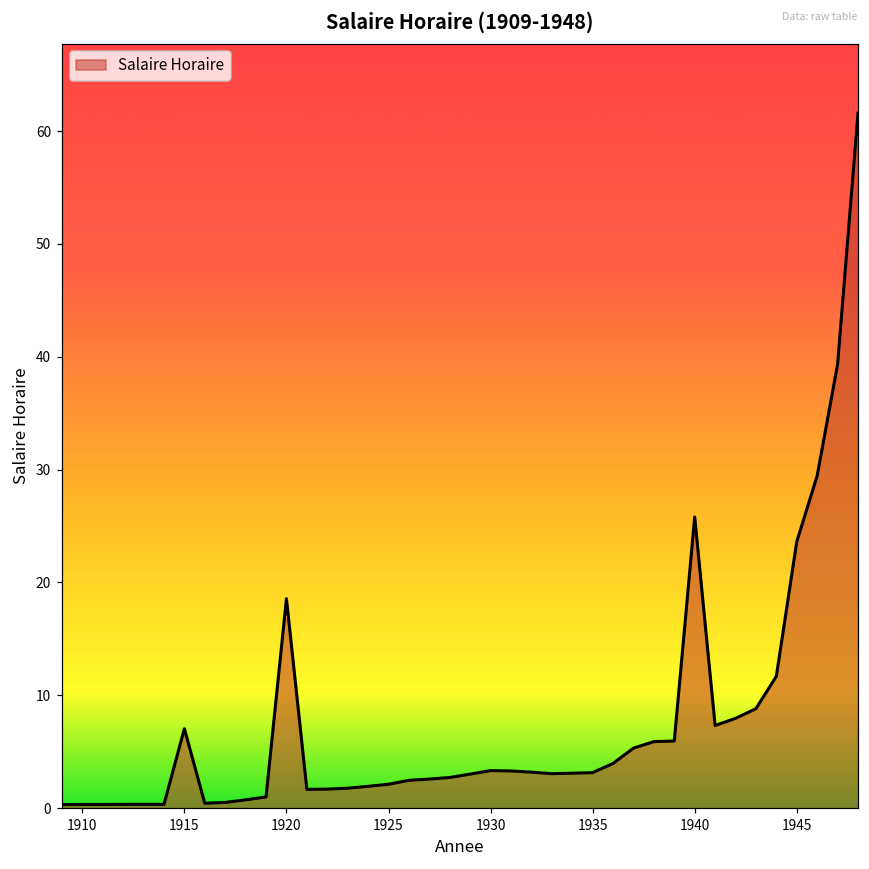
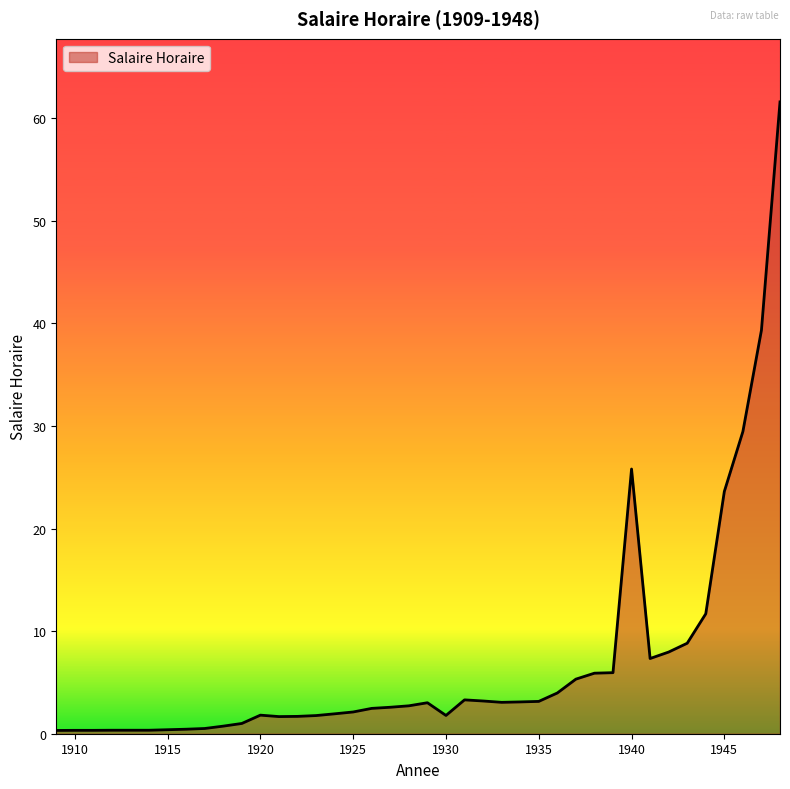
  {
    "1910": 0.3,
-   "1915": 7.0,
-   "1920": 18.6,
+   "1915": 0.4,
+   "1920": 1.8,
    "1925": 2.1,
-   "1930": 3.3,
+   "1930": 1.8,
    "1935": 3.2,
    "1940": 25.8,
    "1945": 23.6
  }
